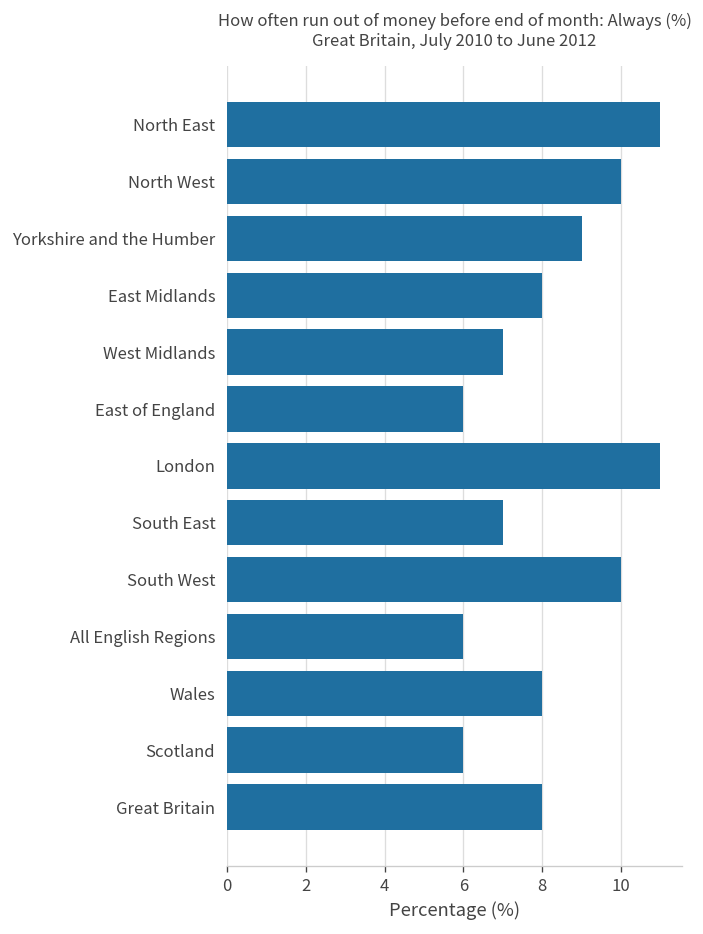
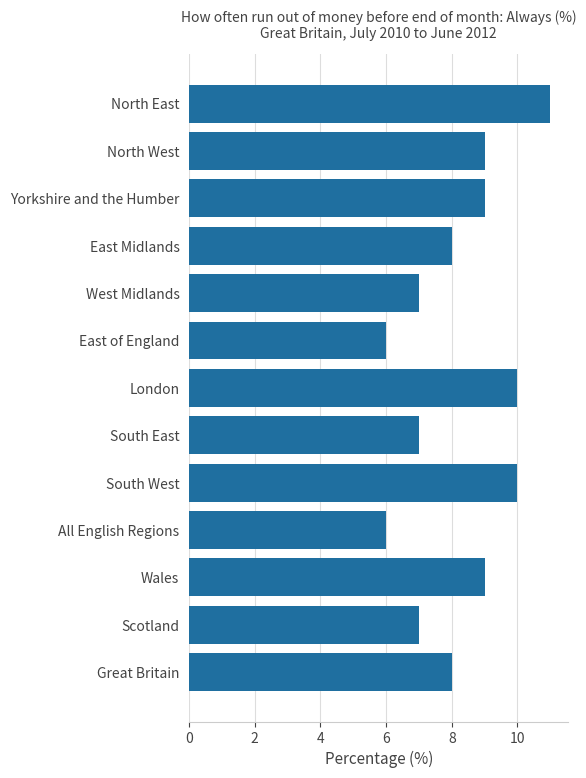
  {
    "North East": 11,
-   "North West": 10,
+   "North West": 9,
    "Yorkshire and the Humber": 9,
    "East Midlands": 8,
    "West Midlands": 7,
    "East of England": 6,
-   "London": 11,
+   "London": 10,
    "South East": 7,
    "South West": 10,
    "All English Regions": 6,
-   "Wales": 8,
-   "Scotland": 6,
+   "Wales": 9,
+   "Scotland": 7,
    "Great Britain": 8
  }
